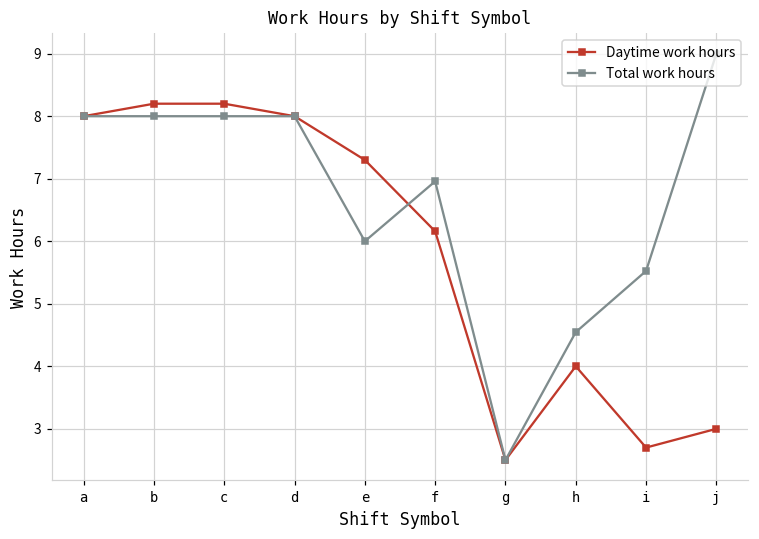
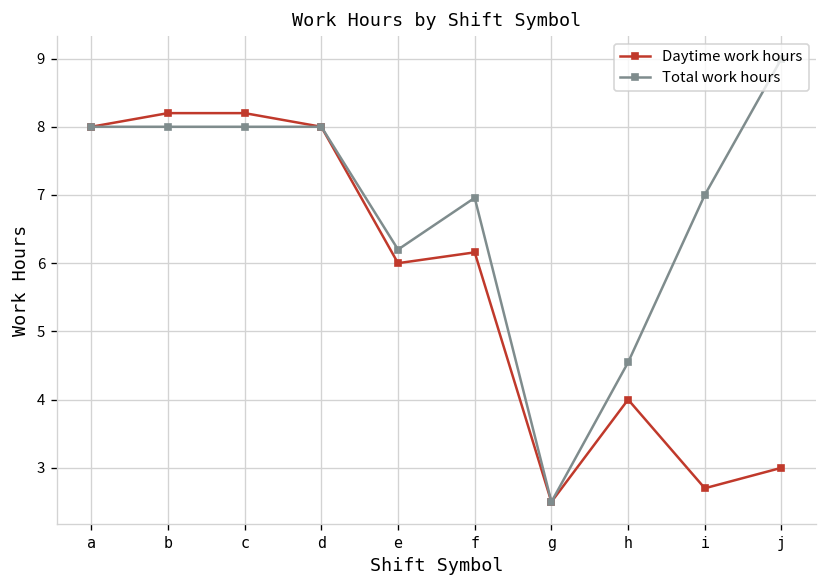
  {
    "Daytime work hours": {
      "b": 8.2,
      "c": 8.2,
-     "e": 7.3,
+     "e": 6.0,
      "f": 6.2,
      "h": 4.0,
      "i": 2.7,
      "j": 3.0
    },
    "Total work hours": {
      "b": 8.0,
      "c": 8.0,
-     "e": 6.0,
+     "e": 6.2,
      "f": 7.0,
      "h": 4.5,
-     "i": 5.5
+     "i": 7.0
    }
  }
